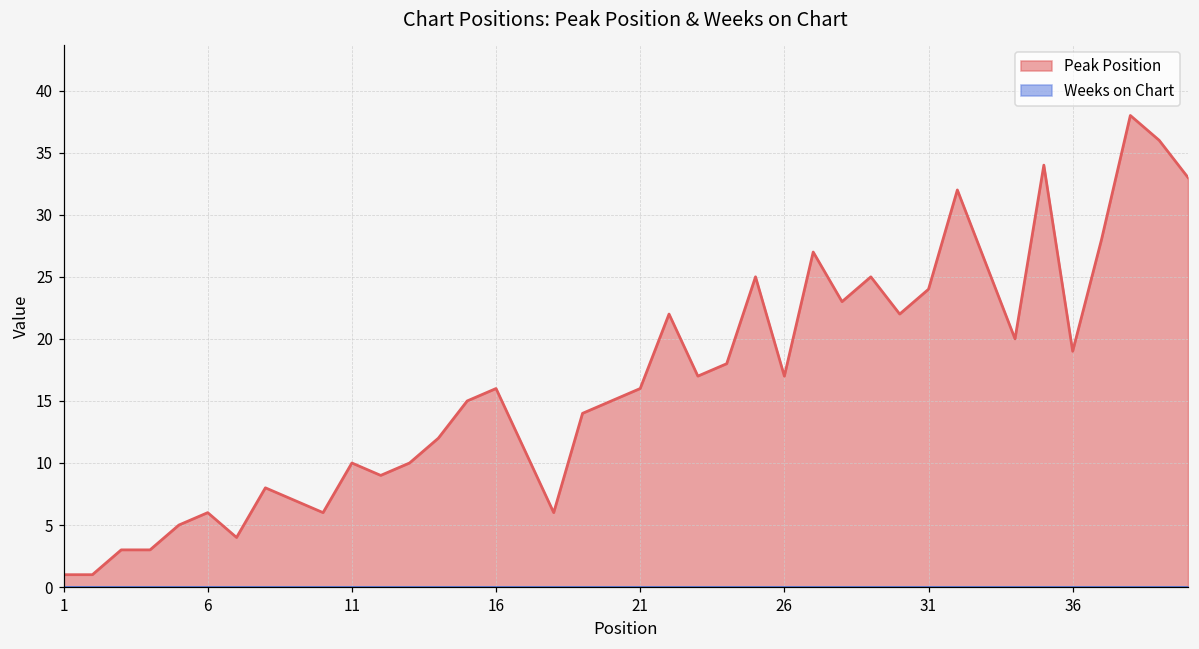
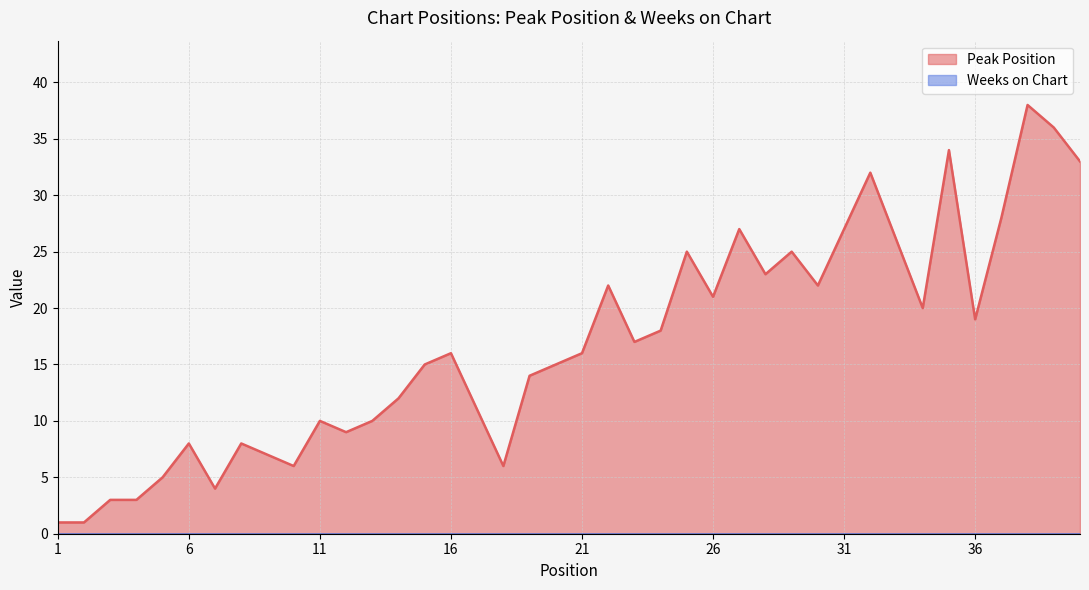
  {
    "Peak Position": {
      "1": 1,
-     "6": 6,
+     "6": 8,
      "11": 10,
      "16": 16,
      "21": 16,
-     "26": 17,
-     "31": 24,
+     "26": 21,
+     "31": 27,
      "36": 19
    },
    "Weeks on Chart": {
      "1": 0,
      "6": 0,
      "11": 0,
      "16": 0,
      "21": 0,
      "26": 0,
      "31": 0,
      "36": 0
    }
  }
